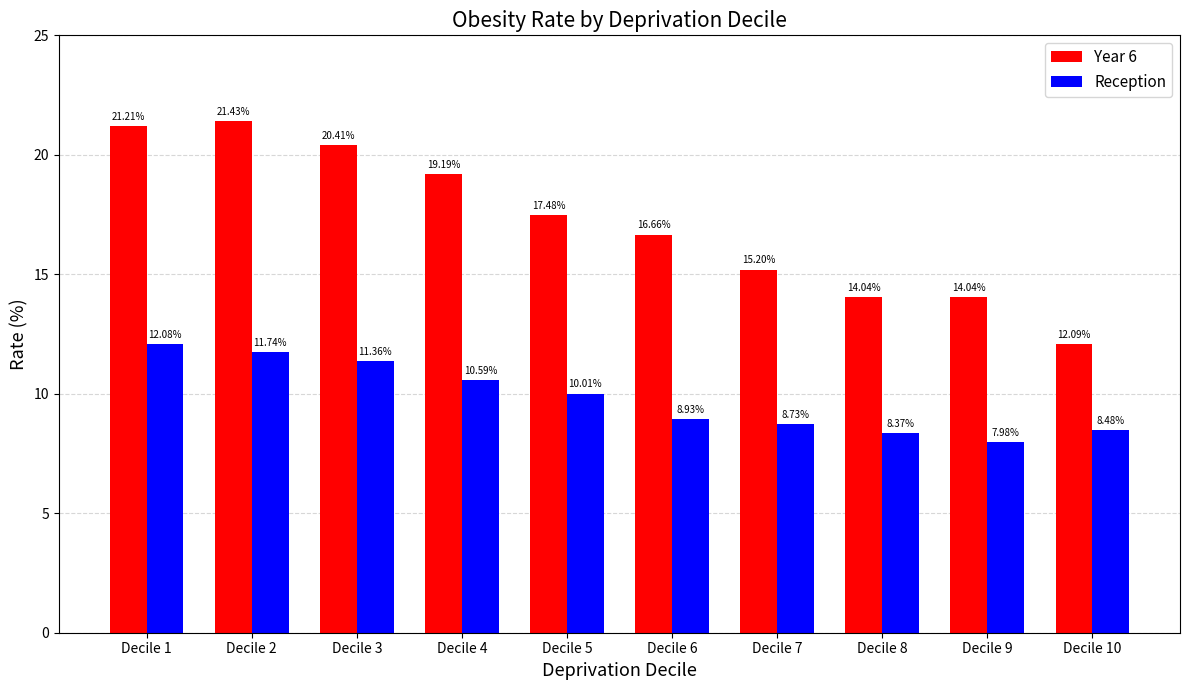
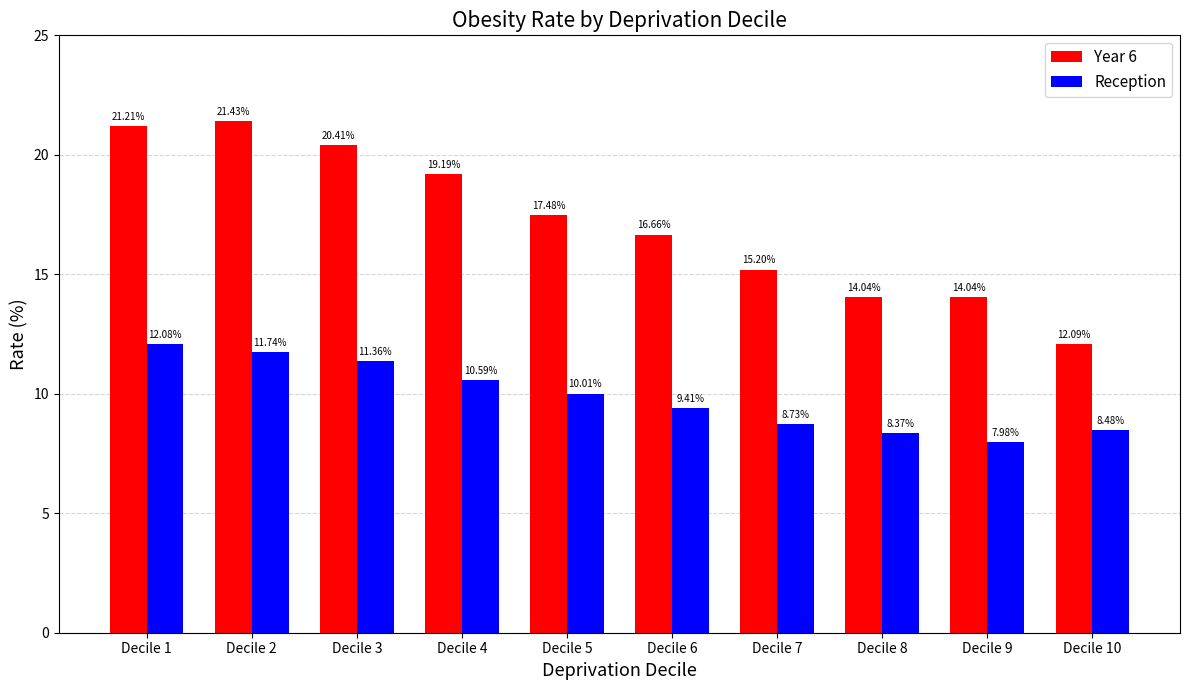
  {
    "Year 6": {
      "Decile 1": "21.21%",
      "Decile 2": "21.43%",
      "Decile 3": "20.41%",
      "Decile 4": "19.19%",
      "Decile 5": "17.48%",
      "Decile 6": "16.66%",
      "Decile 7": "15.20%",
      "Decile 8": "14.04%",
      "Decile 9": "14.04%",
      "Decile 10": "12.09%"
    },
    "Reception": {
      "Decile 1": "12.08%",
      "Decile 2": "11.74%",
      "Decile 3": "11.36%",
      "Decile 4": "10.59%",
      "Decile 5": "10.01%",
-     "Decile 6": "8.93%",
+     "Decile 6": "9.41%",
      "Decile 7": "8.73%",
      "Decile 8": "8.37%",
      "Decile 9": "7.98%",
      "Decile 10": "8.48%"
    }
  }
